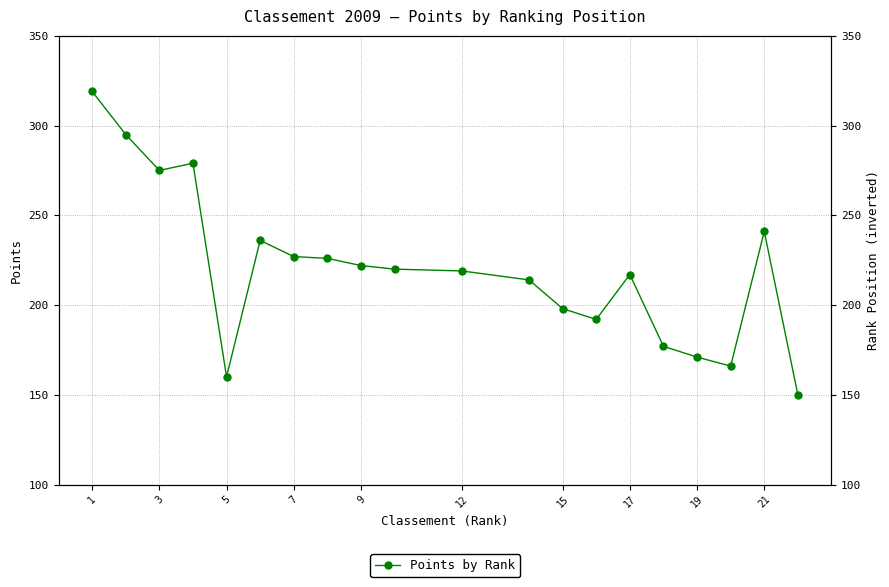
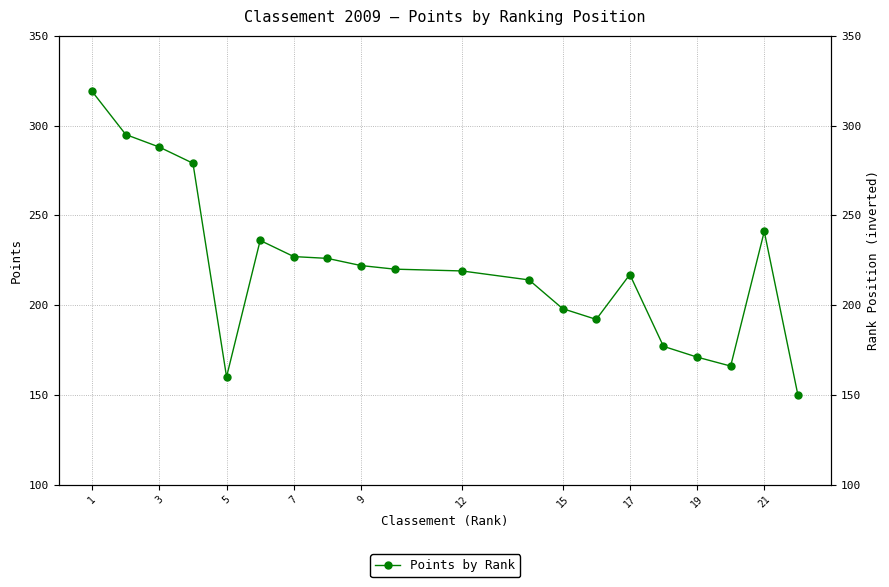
  {
    "1": 319,
-   "3": 275,
+   "3": 288,
    "5": 160,
    "7": 227,
    "9": 222,
    "12": 219,
    "15": 198,
    "17": 217,
    "19": 171,
    "21": 241
  }
